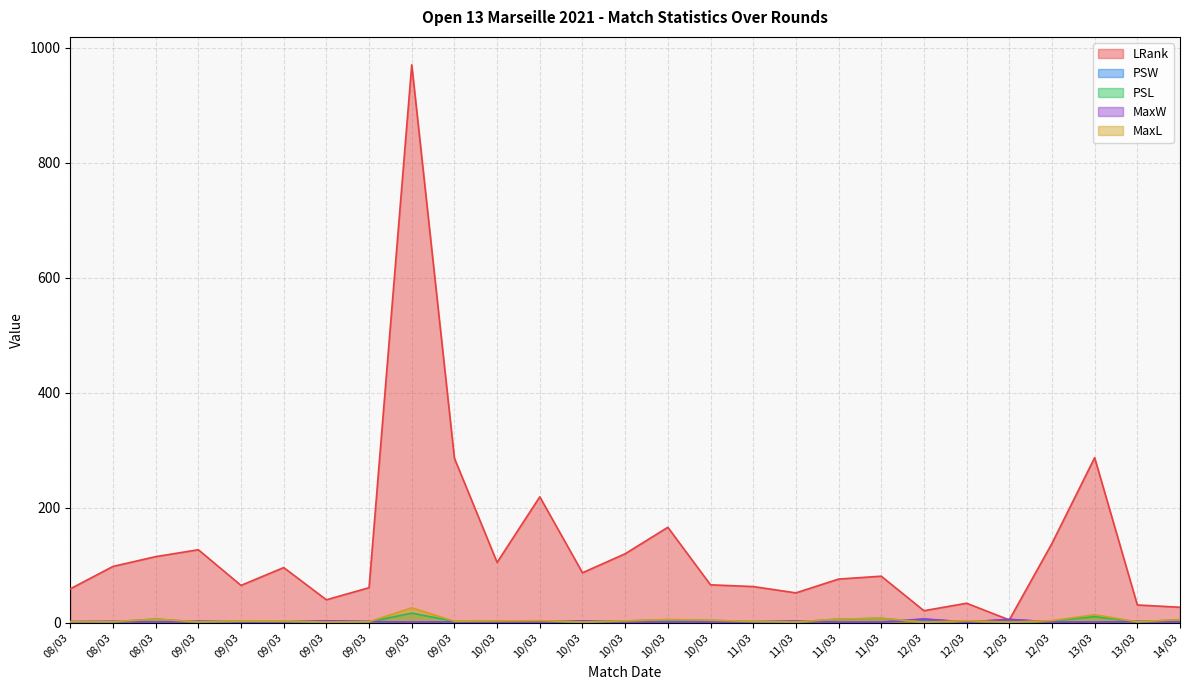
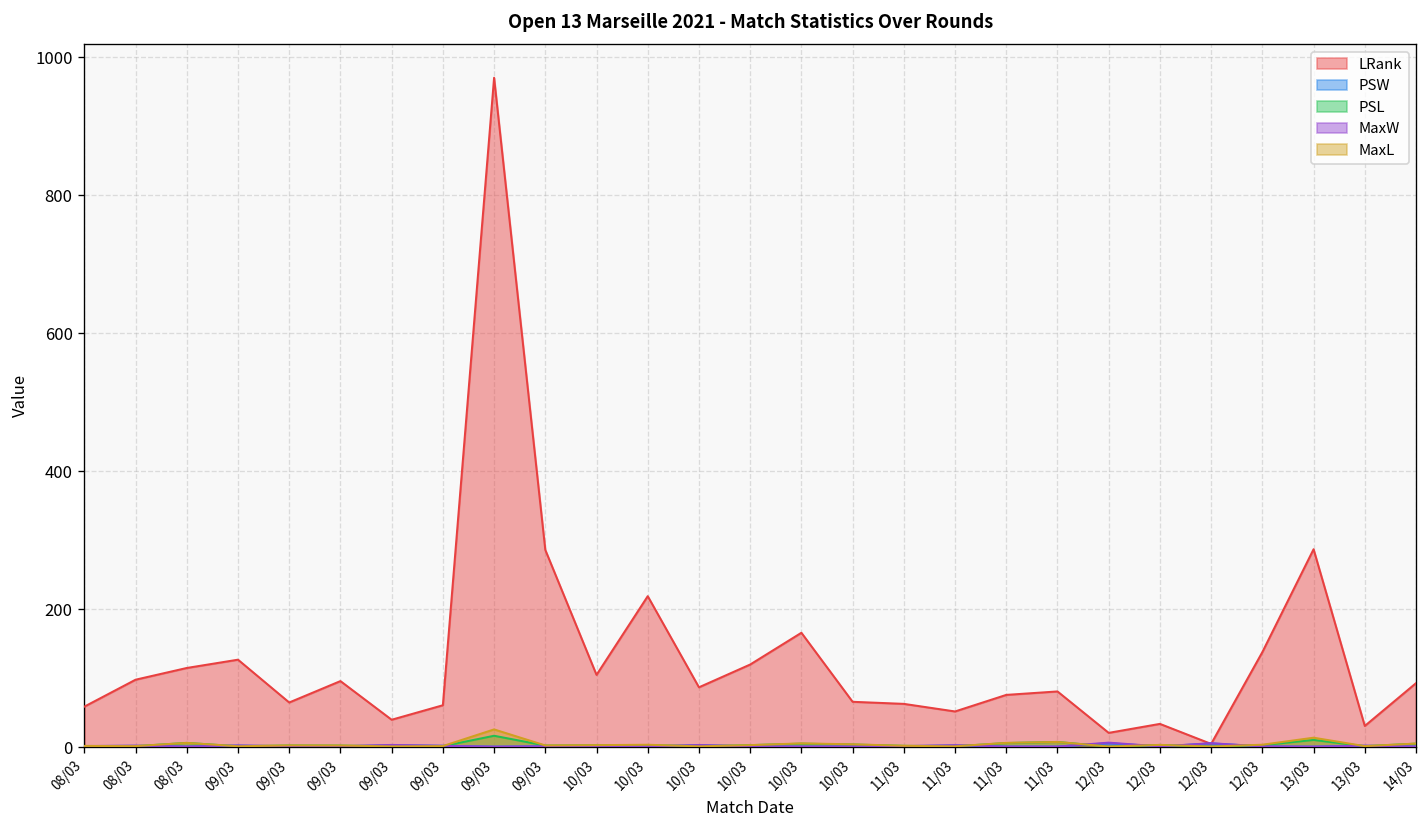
  {
    "LRank": {
-     "14/03": 30
+     "14/03": 90
    }
  }
